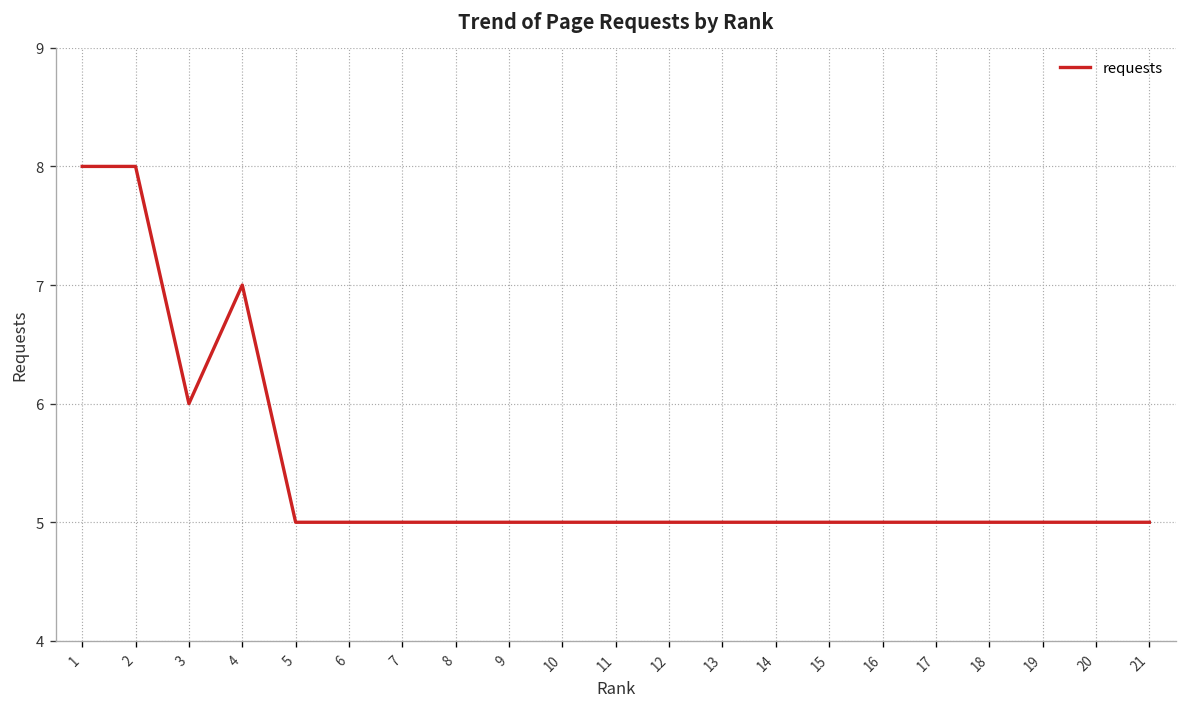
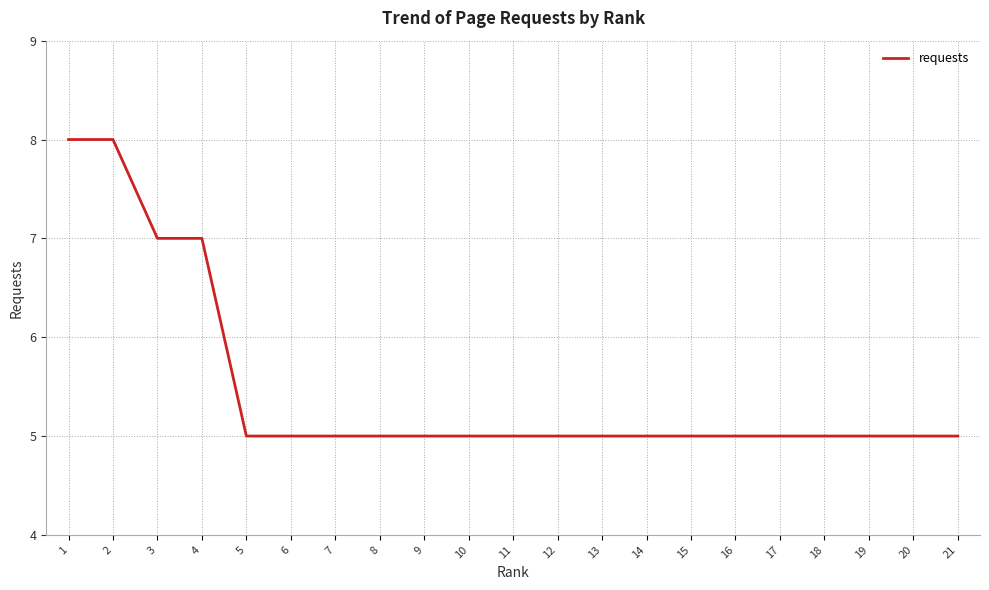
  {
    "1": 8,
    "2": 8,
-   "3": 6,
+   "3": 7,
    "4": 7,
    "5": 5,
    "6": 5,
    "7": 5,
    "8": 5,
    "9": 5,
    "10": 5,
    "11": 5,
    "12": 5,
    "13": 5,
    "14": 5,
    "15": 5,
    "16": 5,
    "17": 5,
    "18": 5,
    "19": 5,
    "20": 5,
    "21": 5
  }
